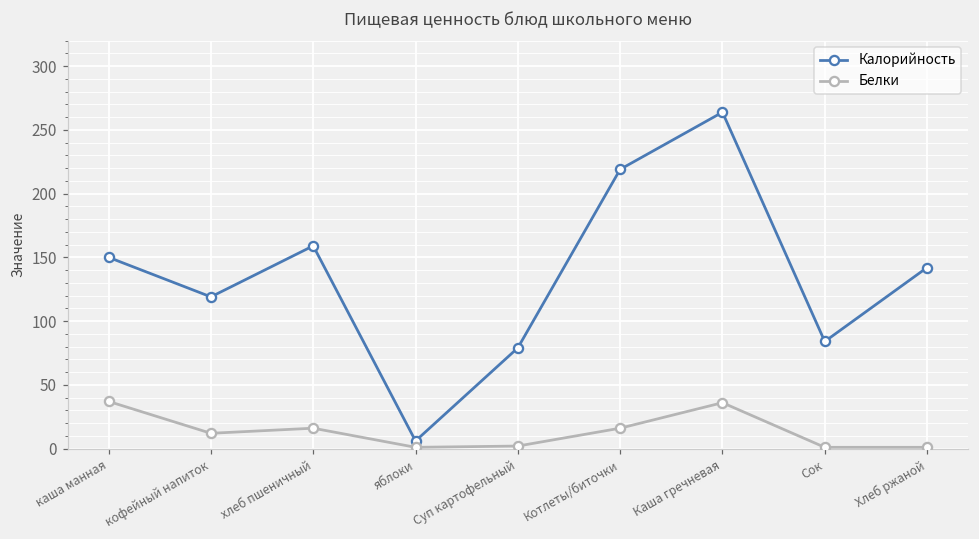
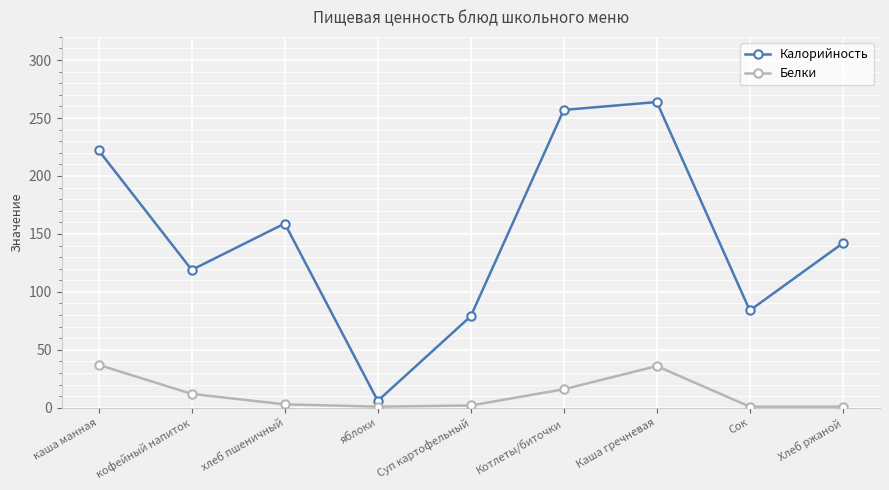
  {
    "Калорийность": {
-     "каша манная": 150,
+     "каша манная": 222,
      "кофейный напиток": 119,
      "хлеб пшеничный": 159,
      "яблоки": 6,
      "Суп картофельный": 79,
-     "Котлеты/биточки": 219,
+     "Котлеты/биточки": 257,
      "Каша гречневая": 264,
      "Сок": 84,
      "Хлеб ржаной": 142
    },
    "Белки": {
      "каша манная": 37,
      "кофейный напиток": 12,
-     "хлеб пшеничный": 16,
+     "хлеб пшеничный": 3,
      "яблоки": 1,
      "Суп картофельный": 2,
      "Котлеты/биточки": 16,
      "Каша гречневая": 36,
      "Сок": 1,
      "Хлеб ржаной": 1
    }
  }
